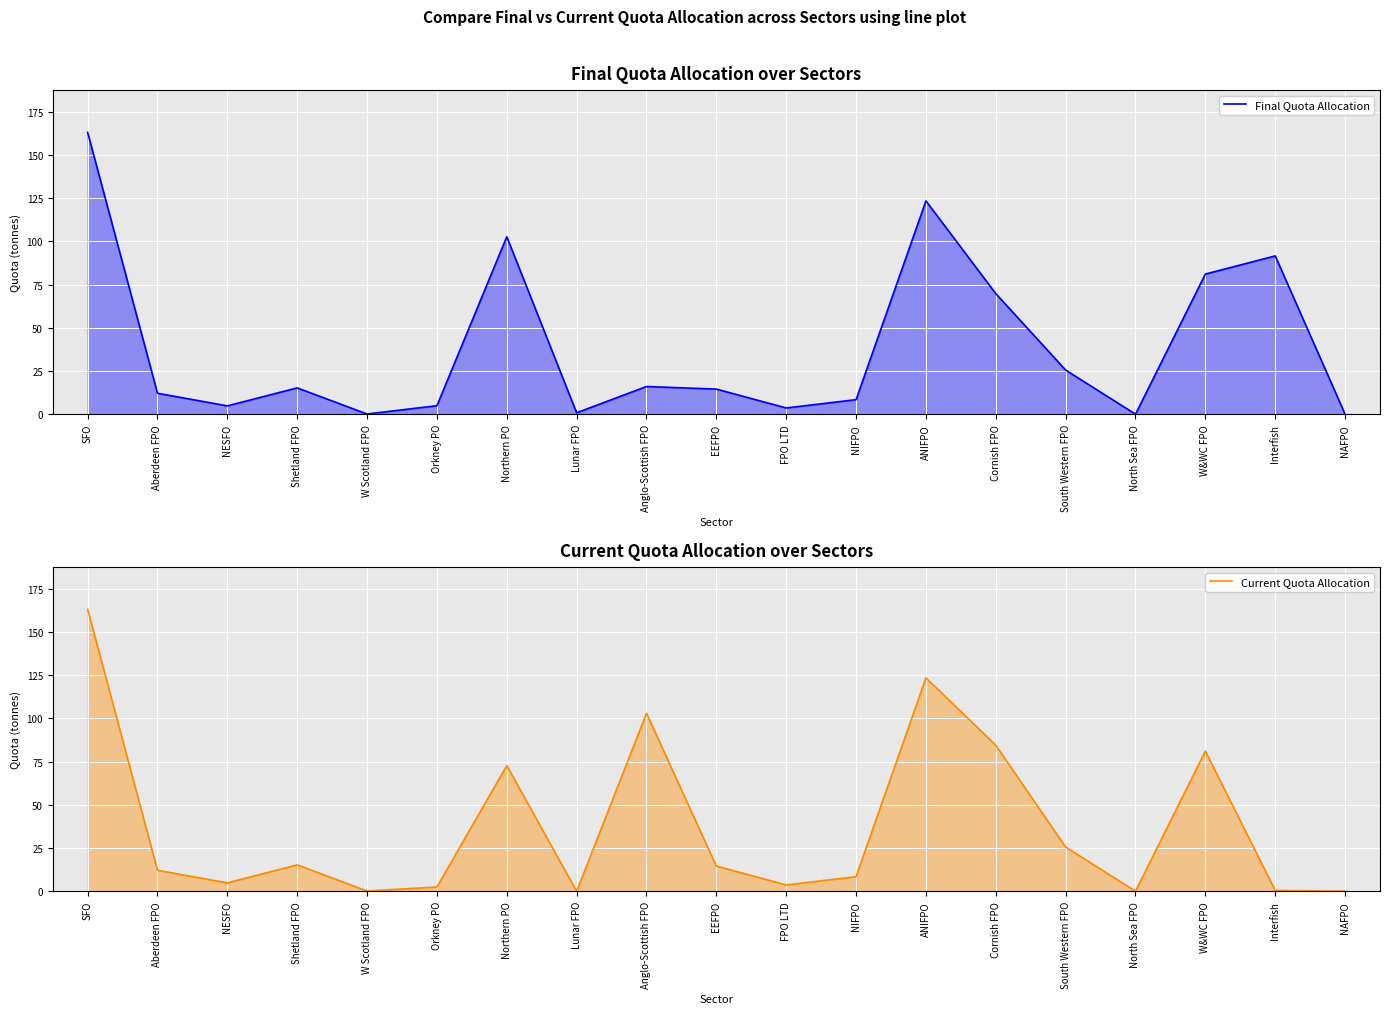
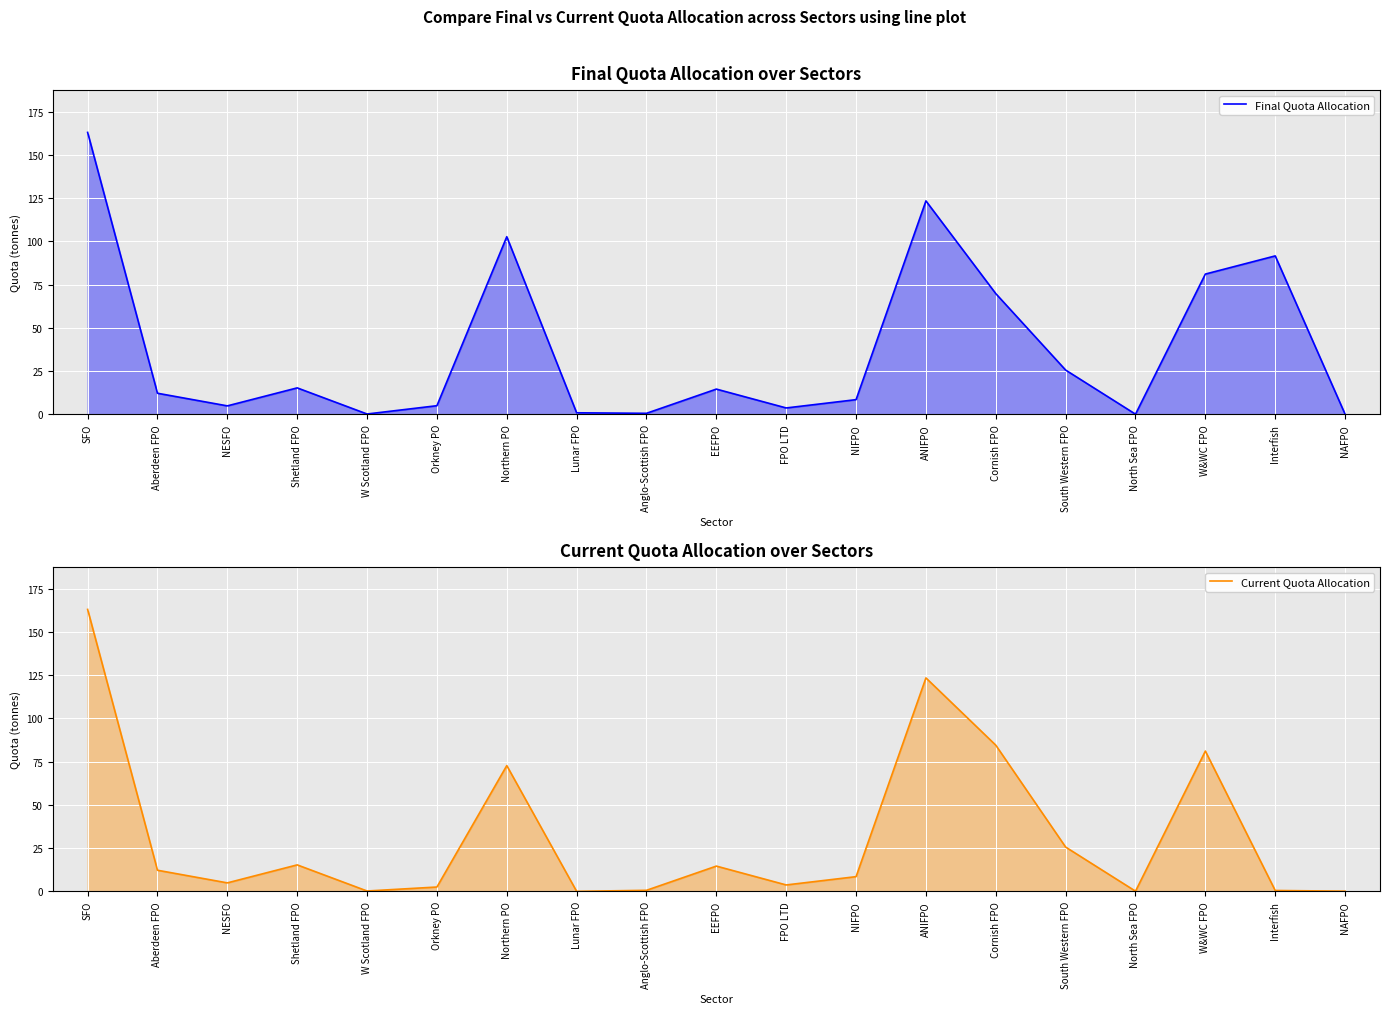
  {
    "Final Quota Allocation over Sectors": {
      "SFO": 163,
      "Aberdeen FPO": 12,
      "NESFO": 5,
      "Shetland FPO": 15,
      "W Scotland FPO": 0,
      "Orkney PO": 5,
      "Northern PO": 103,
      "Lunar FPO": 1,
-     "Anglo-Scottish FPO": 16,
+     "Anglo-Scottish FPO": 1,
      "EEFPO": 15,
      "FPO LTD": 4,
      "NIFPO": 9,
      "ANIFPO": 123,
      "Cornish FPO": 70,
      "South Western FPO": 26,
      "North Sea FPO": 0,
      "W&WC FPO": 81,
      "Interfish": 92,
      "NAFPO": 0
    },
    "Current Quota Allocation over Sectors": {
      "SFO": 163,
      "Aberdeen FPO": 12,
      "NESFO": 5,
      "Shetland FPO": 15,
      "W Scotland FPO": 0,
      "Orkney PO": 3,
      "Northern PO": 73,
      "Lunar FPO": 0,
-     "Anglo-Scottish FPO": 103,
+     "Anglo-Scottish FPO": 1,
      "EEFPO": 15,
      "FPO LTD": 4,
      "NIFPO": 9,
      "ANIFPO": 123,
      "Cornish FPO": 85,
      "South Western FPO": 26,
      "North Sea FPO": 0,
      "W&WC FPO": 81,
      "Interfish": 1,
      "NAFPO": 0
    }
  }
